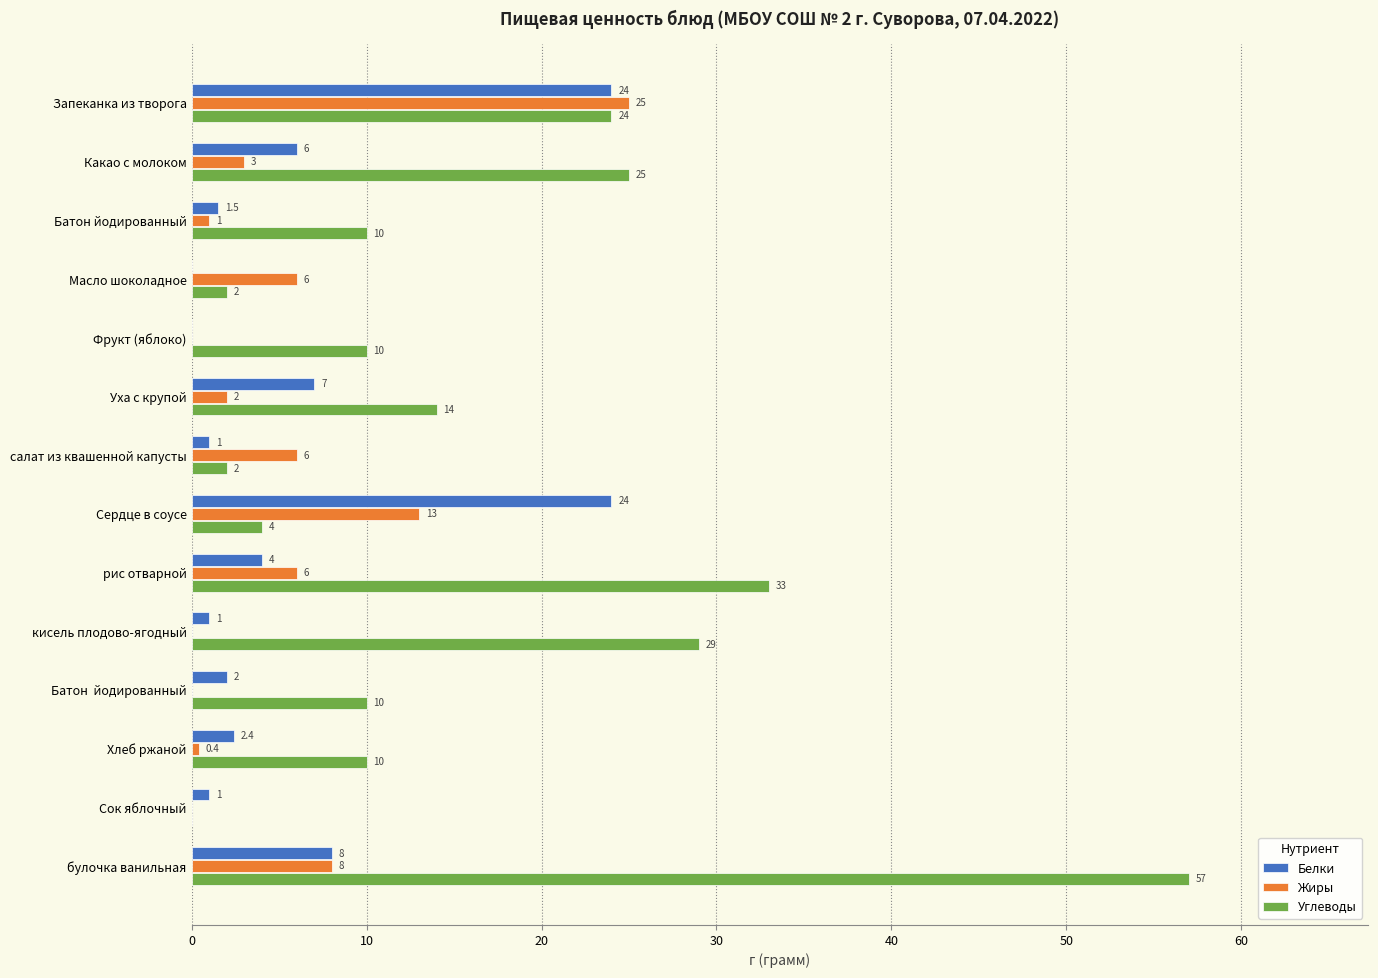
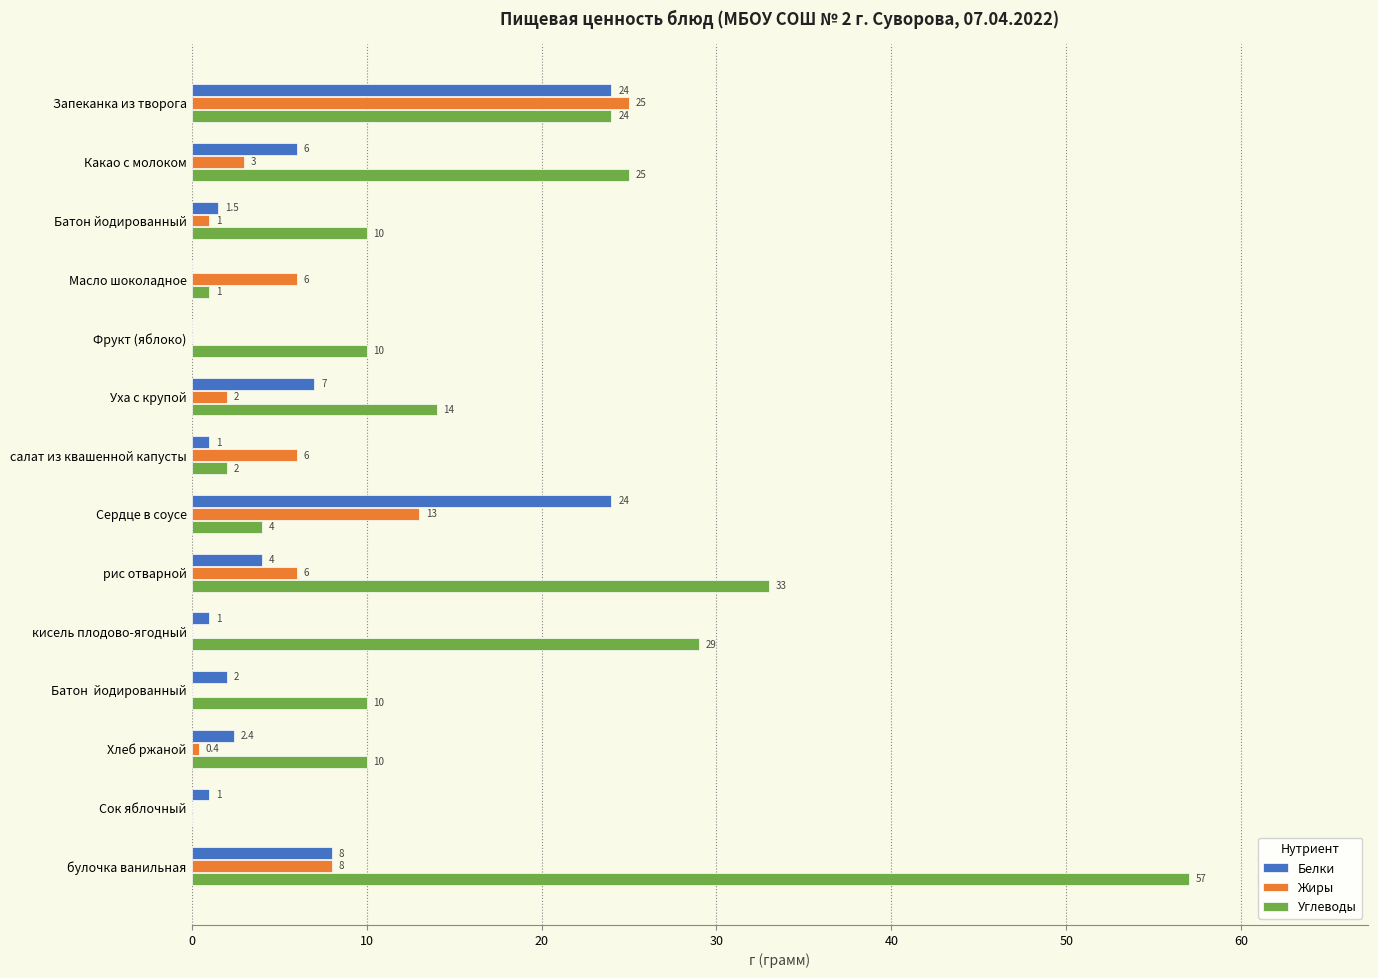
  {
    "Белки": {
      "Запеканка из творога": 24,
      "Какао с молоком": 6,
      "Уха с крупой": 7,
      "салат из квашенной капусты": 1,
      "Сердце в соусе": 24,
      "рис отварной": 4,
      "кисель плодово-ягодный": 1,
      "Хлеб ржаной": 2.4,
      "Сок яблочный": 1,
      "булочка ванильная": 8
    },
    "Жиры": {
      "Запеканка из творога": 25,
      "Какао с молоком": 3,
      "Масло шоколадное": 6,
      "Уха с крупой": 2,
      "салат из квашенной капусты": 6,
      "Сердце в соусе": 13,
      "рис отварной": 6,
      "Хлеб ржаной": 0.4,
      "булочка ванильная": 8
    },
    "Углеводы": {
      "Запеканка из творога": 24,
      "Какао с молоком": 25,
-     "Масло шоколадное": 2,
+     "Масло шоколадное": 1,
      "Фрукт (яблоко)": 10,
      "Уха с крупой": 14,
      "салат из квашенной капусты": 2,
      "Сердце в соусе": 4,
      "рис отварной": 33,
      "кисель плодово-ягодный": 29,
      "Хлеб ржаной": 10,
      "булочка ванильная": 57
    }
  }
